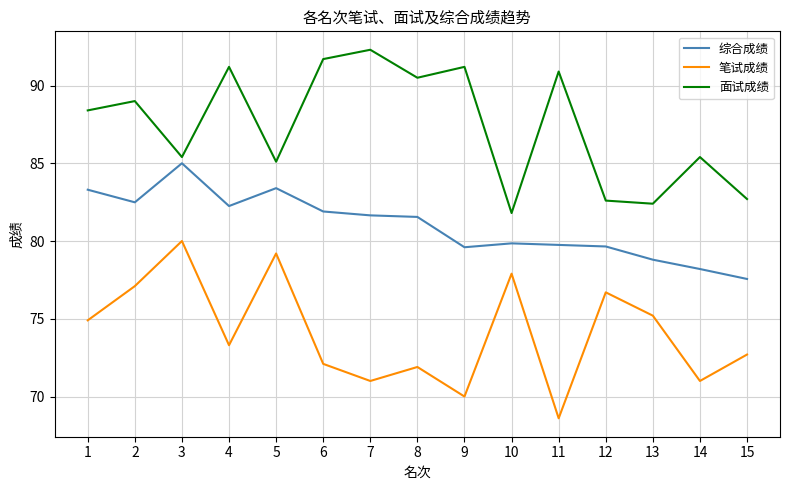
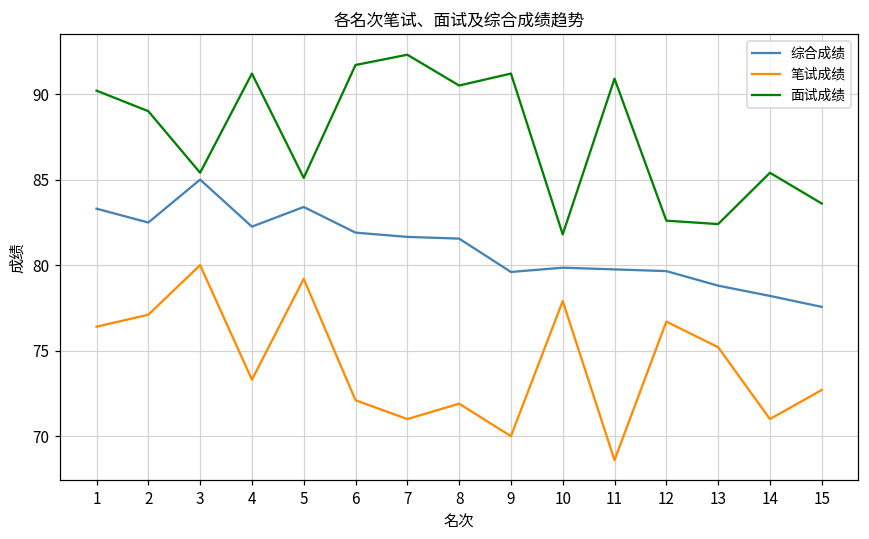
  {
    "综合成绩": {
      "1": 83.3,
      "2": 82.5,
      "3": 85.0,
      "4": 82.3,
      "5": 83.4,
      "6": 81.9,
      "7": 81.7,
      "8": 81.6,
      "9": 79.6,
      "10": 79.9,
      "11": 79.8,
      "12": 79.7,
      "13": 78.8,
      "14": 78.2,
      "15": 77.6
    },
    "笔试成绩": {
-     "1": 74.9,
+     "1": 76.4,
      "2": 77.1,
      "3": 80.0,
      "4": 73.3,
      "5": 79.2,
      "6": 72.1,
      "7": 71.0,
      "8": 71.9,
      "9": 70.0,
      "10": 77.9,
      "11": 68.6,
      "12": 76.7,
      "13": 75.2,
      "14": 71.0,
      "15": 72.7
    },
    "面试成绩": {
-     "1": 88.4,
+     "1": 90.2,
      "2": 89.0,
      "3": 85.4,
      "4": 91.2,
      "5": 85.1,
      "6": 91.7,
      "7": 92.3,
      "8": 90.5,
      "9": 91.2,
      "10": 81.8,
      "11": 90.9,
      "12": 82.6,
      "13": 82.4,
      "14": 85.4,
-     "15": 82.7
+     "15": 83.6
    }
  }
